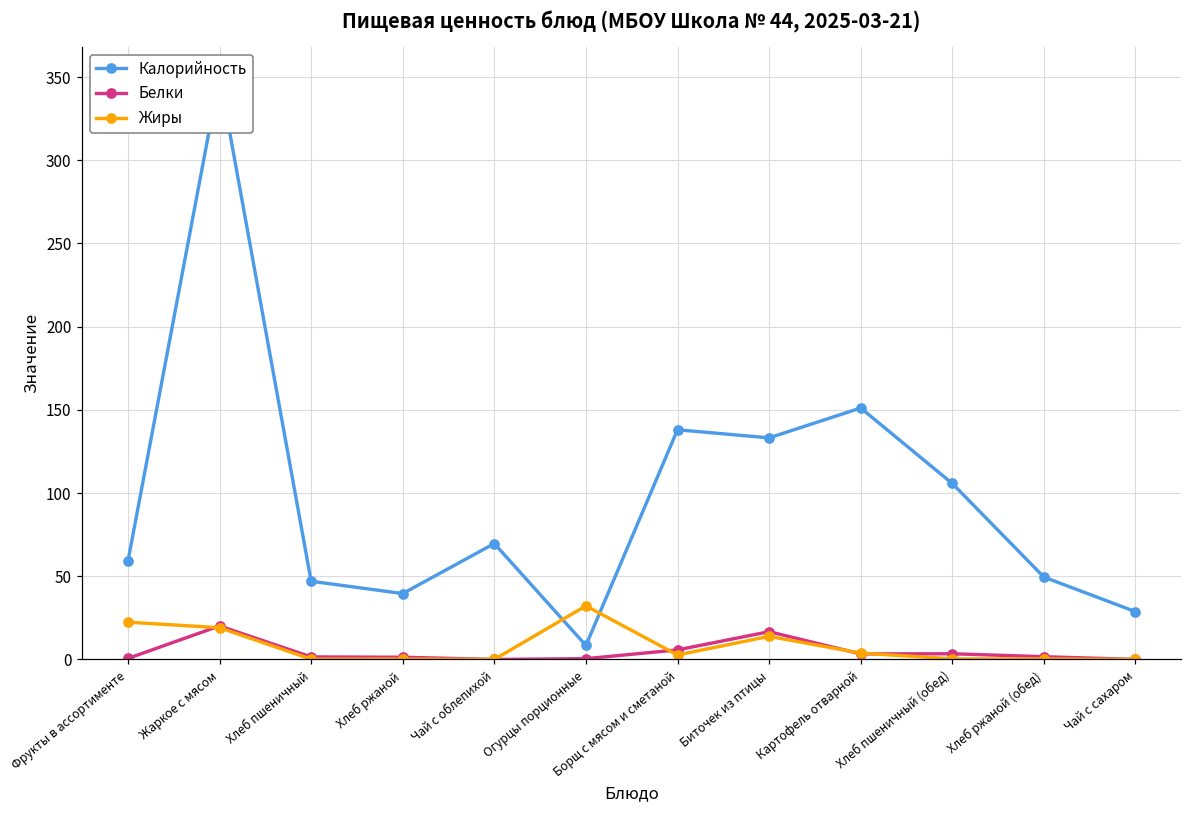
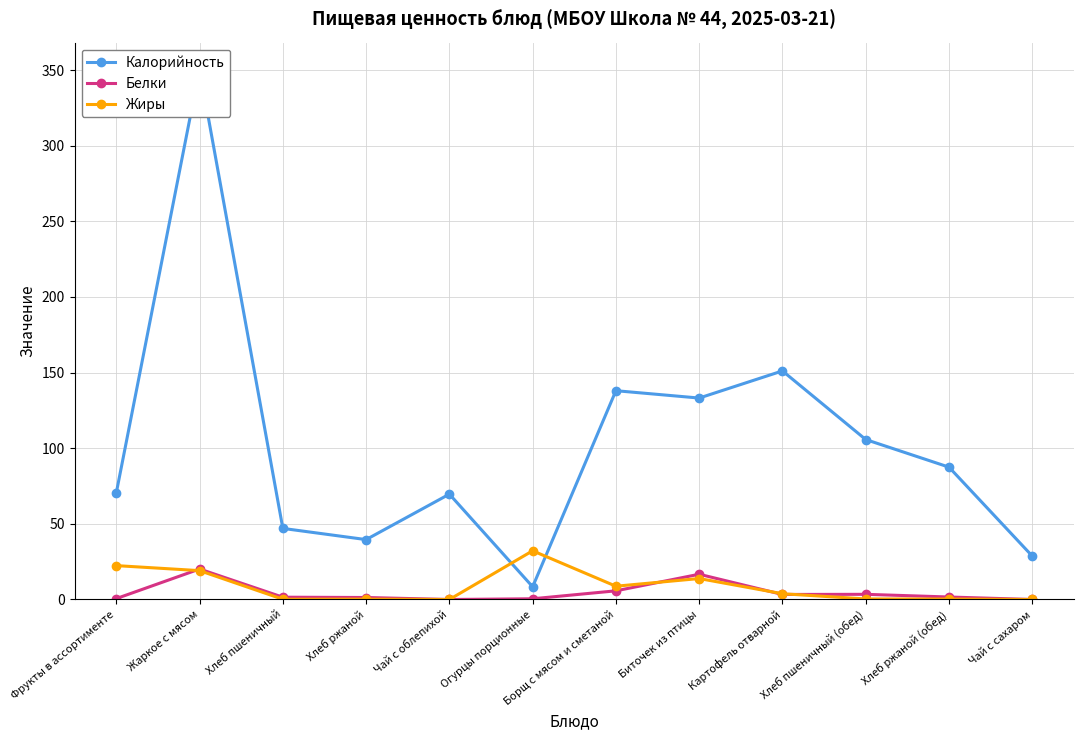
  {
    "Калорийность": {
-     "Фрукты в ассортименте": 59,
+     "Фрукты в ассортименте": 71,
      "Хлеб пшеничный": 47,
      "Хлеб ржаной": 40,
      "Чай с облепихой": 70,
      "Огурцы порционные": 8,
      "Борщ с мясом и сметаной": 138,
      "Биточек из птицы": 133,
      "Картофель отварной": 151,
      "Хлеб пшеничный (обед)": 106,
-     "Хлеб ржаной (обед)": 50,
+     "Хлеб ржаной (обед)": 88,
      "Чай с сахаром": 29
    },
    "Белки": {
      "Фрукты в ассортименте": 1,
      "Огурцы порционные": 0,
      "Борщ с мясом и сметаной": 6,
      "Биточек из птицы": 17,
      "Хлеб пшеничный (обед)": 3
    },
    "Жиры": {
      "Фрукты в ассортименте": 22,
      "Огурцы порционные": 32,
-     "Борщ с мясом и сметаной": 3,
+     "Борщ с мясом и сметаной": 9,
      "Биточек из птицы": 14,
      "Хлеб пшеничный (обед)": 0
    }
  }
